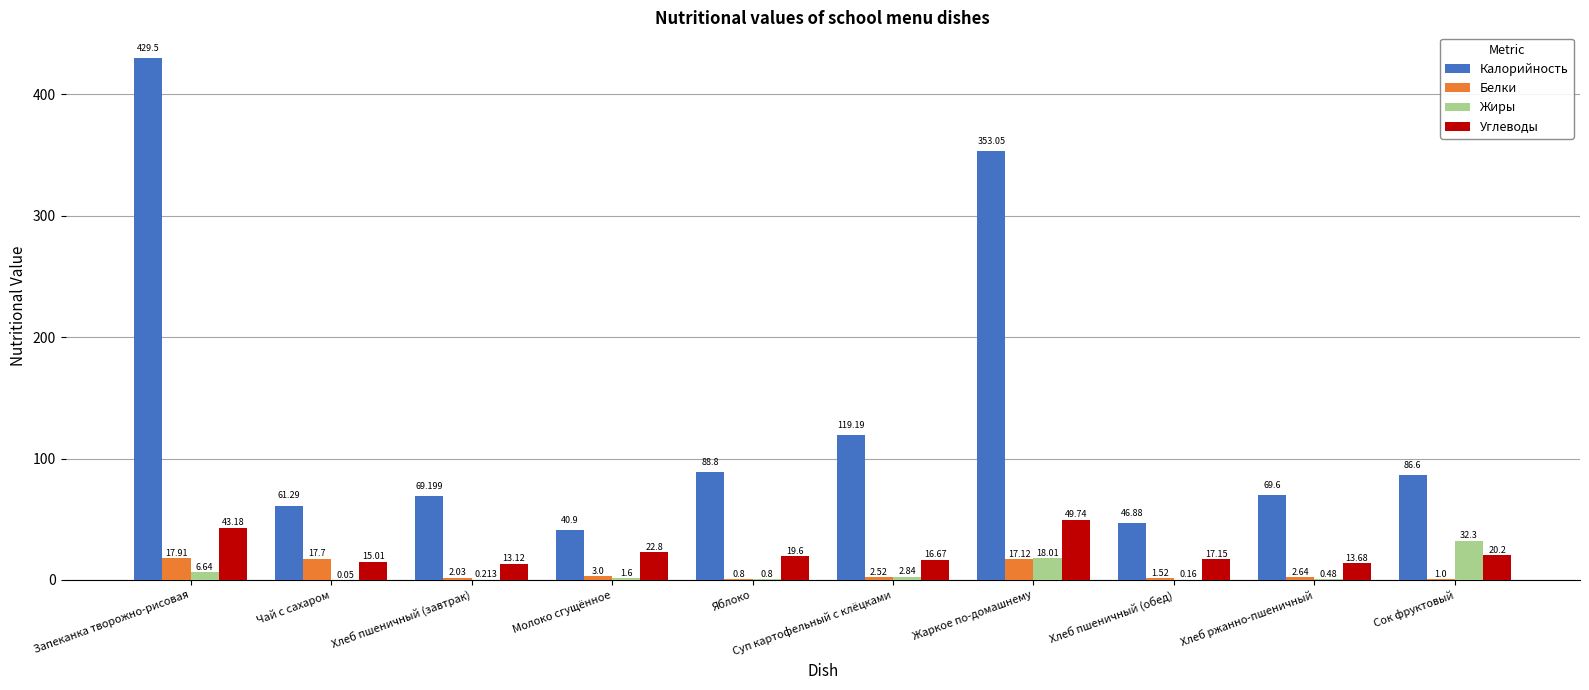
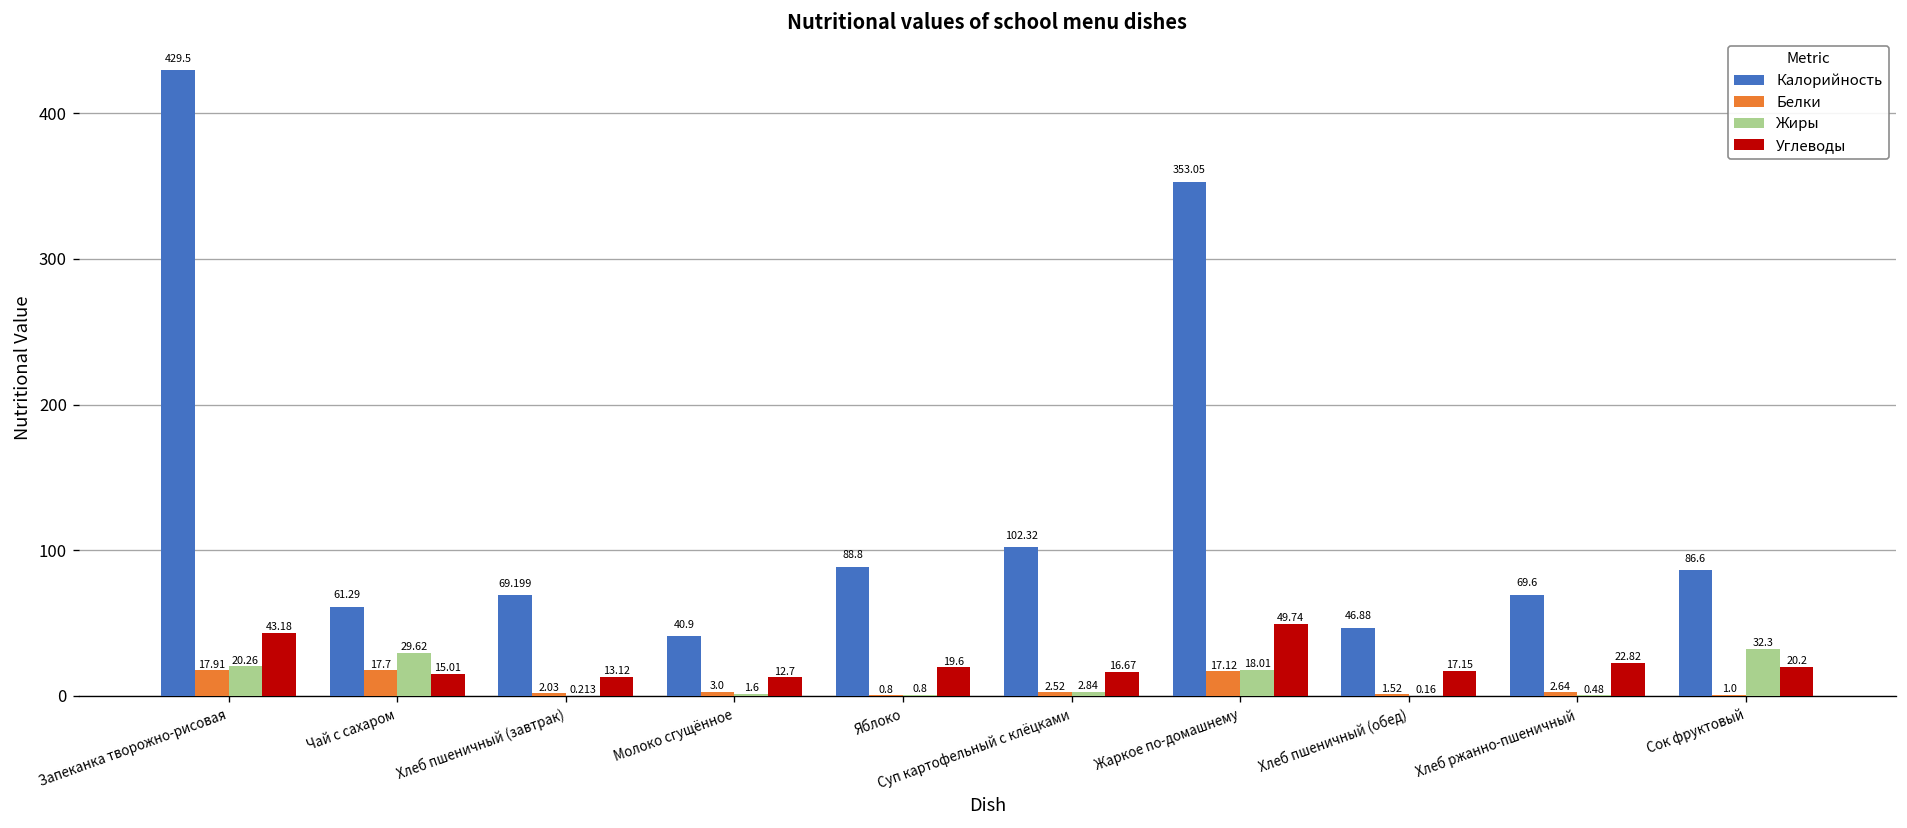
  {
    "Калорийность": {
      "Запеканка творожно-рисовая": 429.5,
      "Чай с сахаром": 61.29,
      "Хлеб пшеничный (завтрак)": 69.199,
      "Молоко сгущённое": 40.9,
      "Яблоко": 88.8,
-     "Суп картофельный с клёцками": 119.19,
+     "Суп картофельный с клёцками": 102.32,
      "Жаркое по-домашнему": 353.05,
      "Хлеб пшеничный (обед)": 46.88,
      "Хлеб ржанно-пшеничный": 69.6,
      "Сок фруктовый": 86.6
    },
    "Белки": {
      "Запеканка творожно-рисовая": 17.91,
      "Чай с сахаром": 17.7,
      "Хлеб пшеничный (завтрак)": 2.03,
      "Молоко сгущённое": 3.0,
      "Яблоко": 0.8,
      "Суп картофельный с клёцками": 2.52,
      "Жаркое по-домашнему": 17.12,
      "Хлеб пшеничный (обед)": 1.52,
      "Хлеб ржанно-пшеничный": 2.64,
      "Сок фруктовый": 1.0
    },
    "Жиры": {
-     "Запеканка творожно-рисовая": 6.64,
-     "Чай с сахаром": 0.05,
+     "Запеканка творожно-рисовая": 20.26,
+     "Чай с сахаром": 29.62,
      "Хлеб пшеничный (завтрак)": 0.213,
      "Молоко сгущённое": 1.6,
      "Яблоко": 0.8,
      "Суп картофельный с клёцками": 2.84,
      "Жаркое по-домашнему": 18.01,
      "Хлеб пшеничный (обед)": 0.16,
      "Хлеб ржанно-пшеничный": 0.48,
      "Сок фруктовый": 32.3
    },
    "Углеводы": {
      "Запеканка творожно-рисовая": 43.18,
      "Чай с сахаром": 15.01,
      "Хлеб пшеничный (завтрак)": 13.12,
-     "Молоко сгущённое": 22.8,
+     "Молоко сгущённое": 12.7,
      "Яблоко": 19.6,
      "Суп картофельный с клёцками": 16.67,
      "Жаркое по-домашнему": 49.74,
      "Хлеб пшеничный (обед)": 17.15,
-     "Хлеб ржанно-пшеничный": 13.68,
+     "Хлеб ржанно-пшеничный": 22.82,
      "Сок фруктовый": 20.2
    }
  }
